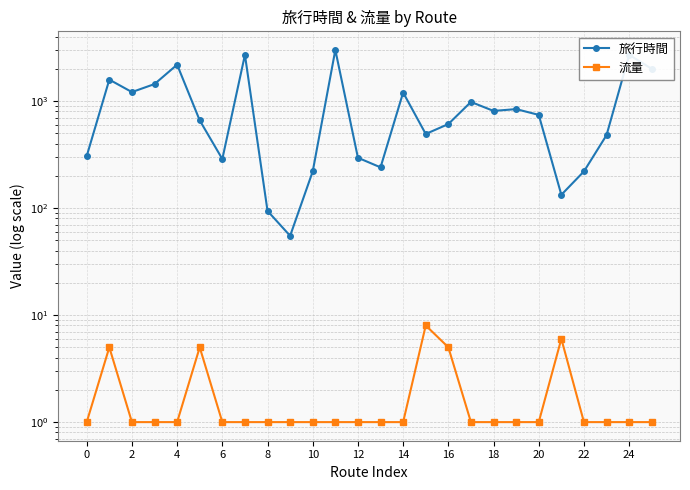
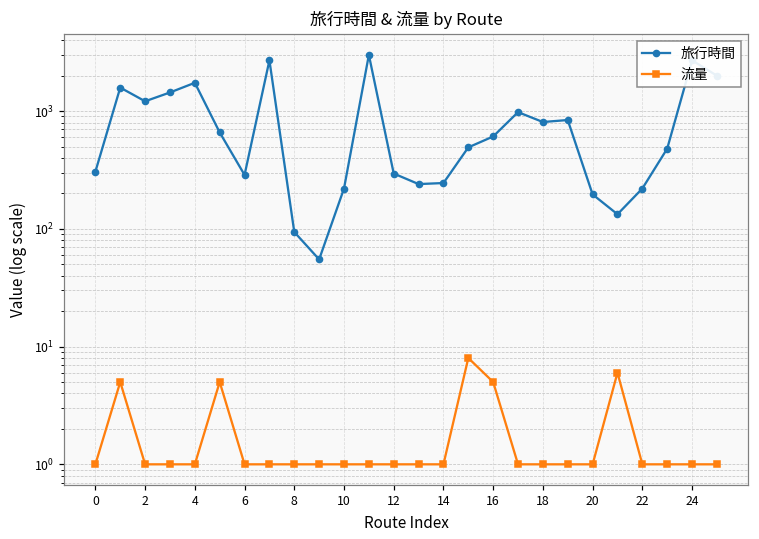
  {
    "旅行時間": {
      "0": 310,
      "2": 1200,
-     "4": 2200,
+     "4": 1700,
      "6": 290,
      "8": 90,
      "10": 220,
      "12": 300,
-     "14": 1200,
+     "14": 250,
      "16": 600,
      "18": 800,
-     "20": 700,
+     "20": 200,
      "22": 220
    },
    "流量": {
      "0": 1,
      "2": 1,
      "4": 1,
      "6": 1,
      "8": 1,
      "10": 1,
      "12": 1,
      "14": 1,
      "16": 5,
      "18": 1,
      "20": 1,
      "22": 1,
      "24": 1
    }
  }
